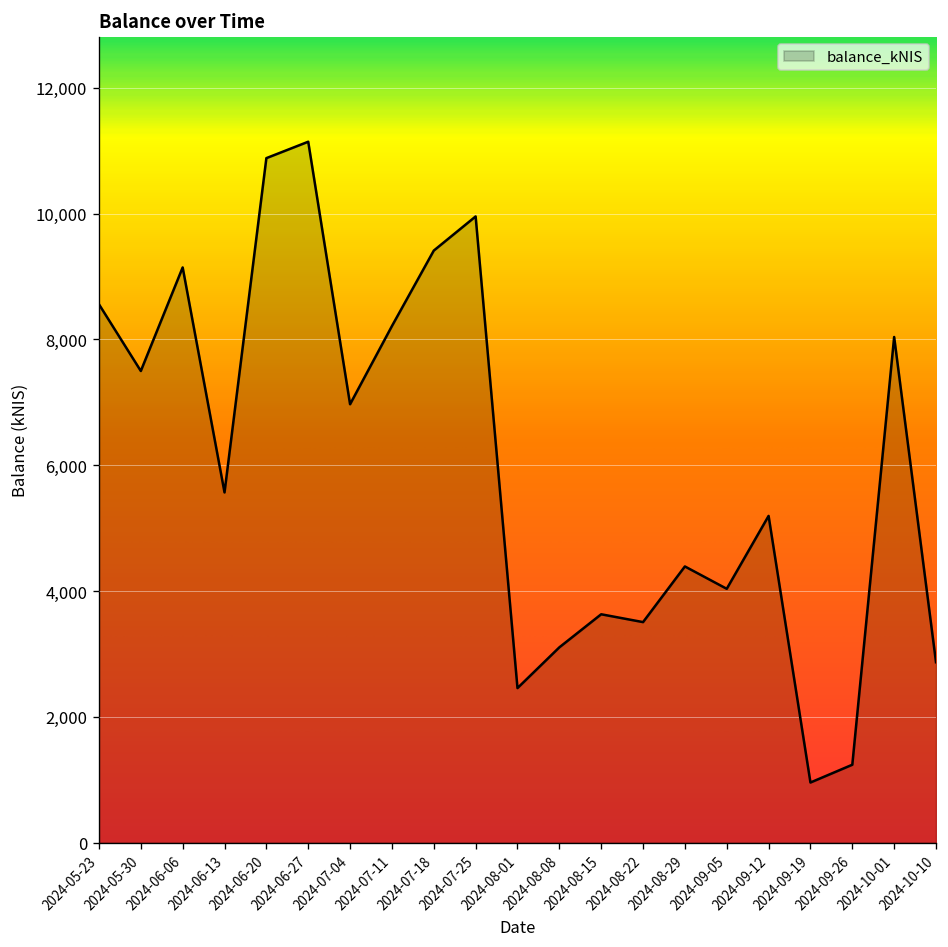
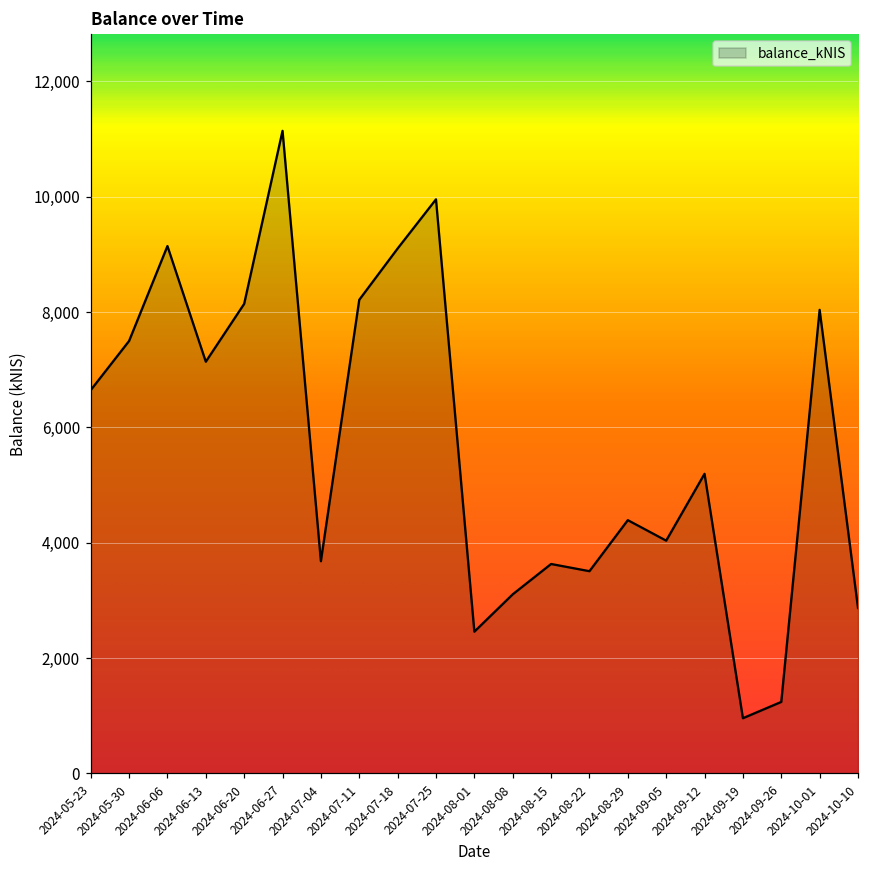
  {
-   "2024-05-23": "8,600",
+   "2024-05-23": "6,600",
    "2024-05-30": "7,500",
    "2024-06-06": "9,100",
-   "2024-06-13": "5,600",
-   "2024-06-20": "10,900",
+   "2024-06-13": "7,100",
+   "2024-06-20": "8,100",
    "2024-06-27": "11,100",
-   "2024-07-04": "7,000",
+   "2024-07-04": "3,700",
    "2024-07-11": "8,200",
-   "2024-07-18": "9,400",
+   "2024-07-18": "9,100",
    "2024-07-25": "10,000",
    "2024-08-01": "2,500",
    "2024-08-08": "3,100",
    "2024-08-15": "3,600",
    "2024-08-22": "3,500",
    "2024-08-29": "4,400",
    "2024-09-05": "4,000",
    "2024-09-12": "5,200",
    "2024-09-19": "1,000",
    "2024-09-26": "1,200",
    "2024-10-01": "8,000",
    "2024-10-10": "2,900"
  }
